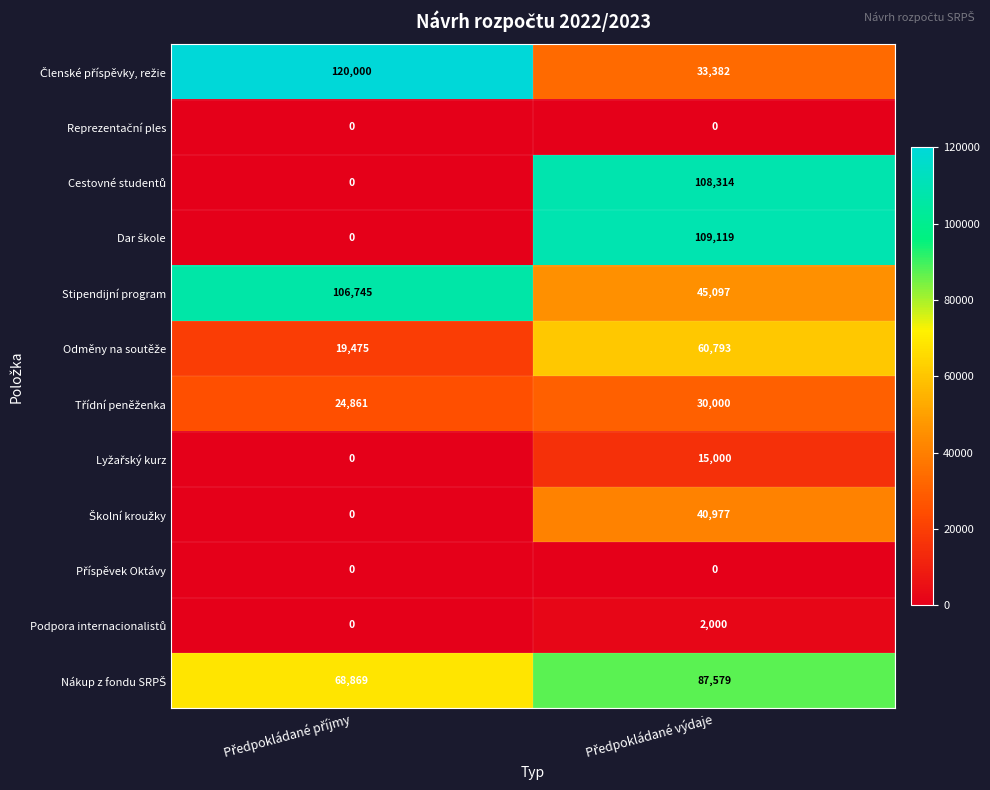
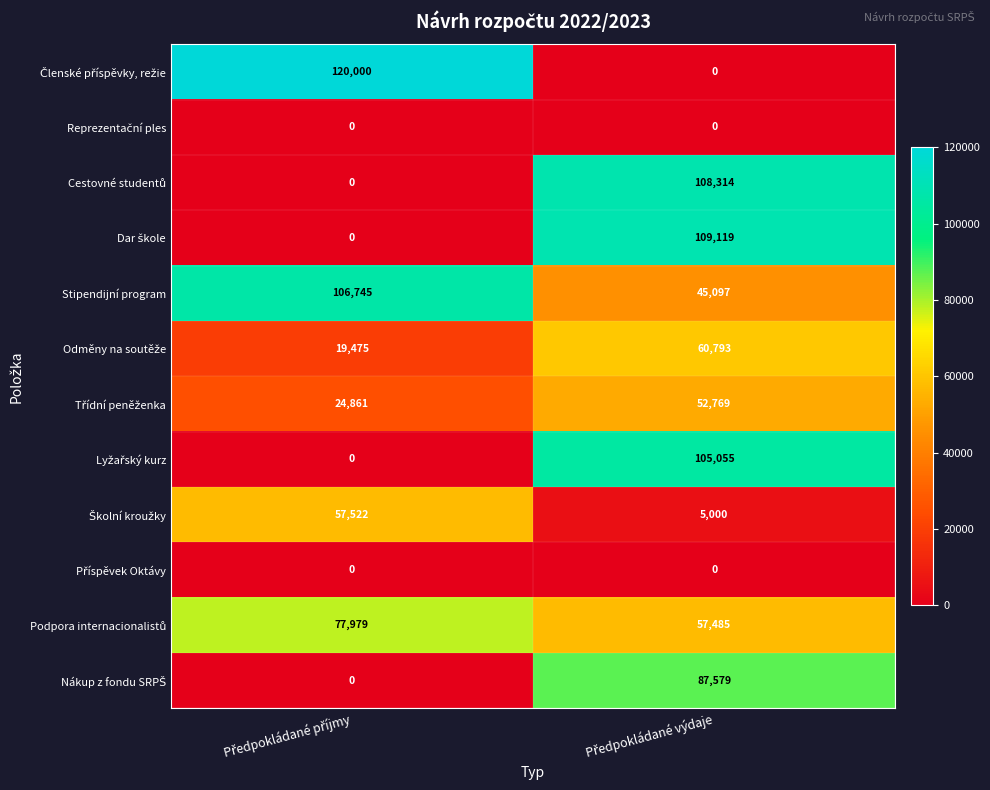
  {
    "Členské příspěvky, režie": {
      "Předpokládané příjmy": "120,000",
-     "Předpokládané výdaje": "33,382"
+     "Předpokládané výdaje": "0"
    },
    "Reprezentační ples": {
      "Předpokládané příjmy": "0",
      "Předpokládané výdaje": "0"
    },
    "Cestovné studentů": {
      "Předpokládané příjmy": "0",
      "Předpokládané výdaje": "108,314"
    },
    "Dar škole": {
      "Předpokládané příjmy": "0",
      "Předpokládané výdaje": "109,119"
    },
    "Stipendijní program": {
      "Předpokládané příjmy": "106,745",
      "Předpokládané výdaje": "45,097"
    },
    "Odměny na soutěže": {
      "Předpokládané příjmy": "19,475",
      "Předpokládané výdaje": "60,793"
    },
    "Třídní peněženka": {
      "Předpokládané příjmy": "24,861",
-     "Předpokládané výdaje": "30,000"
+     "Předpokládané výdaje": "52,769"
    },
    "Lyžařský kurz": {
      "Předpokládané příjmy": "0",
-     "Předpokládané výdaje": "15,000"
+     "Předpokládané výdaje": "105,055"
    },
    "Školní kroužky": {
-     "Předpokládané příjmy": "0",
-     "Předpokládané výdaje": "40,977"
+     "Předpokládané příjmy": "57,522",
+     "Předpokládané výdaje": "5,000"
    },
    "Příspěvek Oktávy": {
      "Předpokládané příjmy": "0",
      "Předpokládané výdaje": "0"
    },
    "Podpora internacionalistů": {
-     "Předpokládané příjmy": "0",
-     "Předpokládané výdaje": "2,000"
+     "Předpokládané příjmy": "77,979",
+     "Předpokládané výdaje": "57,485"
    },
    "Nákup z fondu SRPŠ": {
-     "Předpokládané příjmy": "68,869",
+     "Předpokládané příjmy": "0",
      "Předpokládané výdaje": "87,579"
    }
  }
